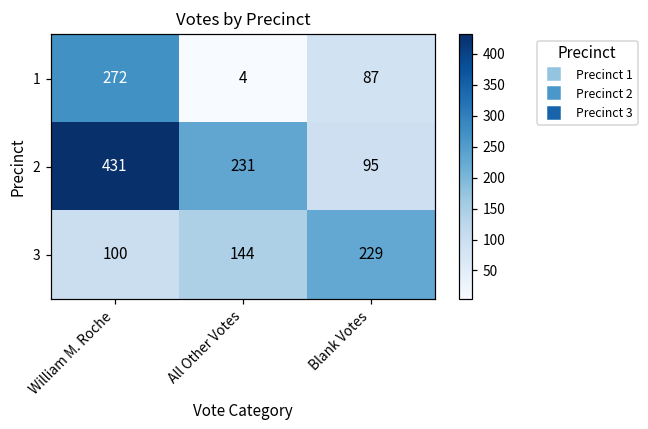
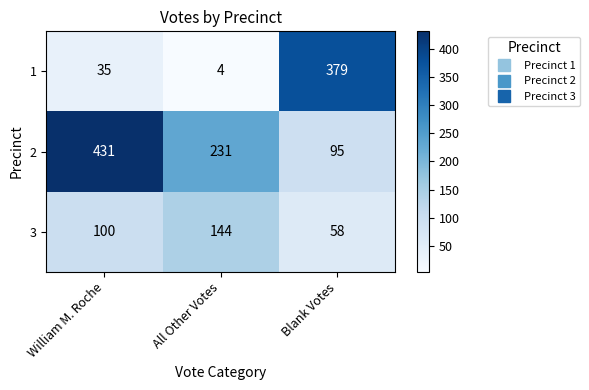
  {
    "1": {
-     "William M. Roche": 272,
+     "William M. Roche": 35,
      "All Other Votes": 4,
-     "Blank Votes": 87
+     "Blank Votes": 379
    },
    "2": {
      "William M. Roche": 431,
      "All Other Votes": 231,
      "Blank Votes": 95
    },
    "3": {
      "William M. Roche": 100,
      "All Other Votes": 144,
-     "Blank Votes": 229
+     "Blank Votes": 58
    }
  }
